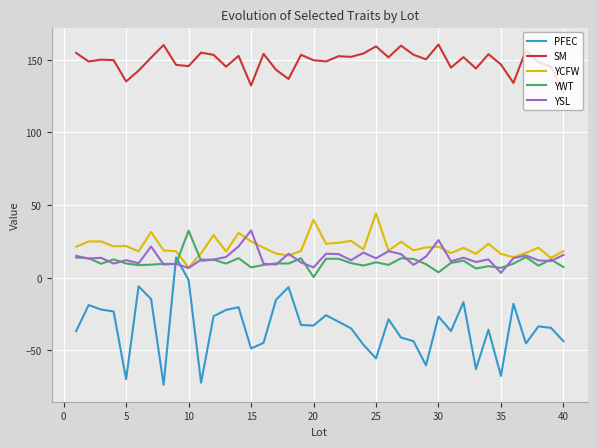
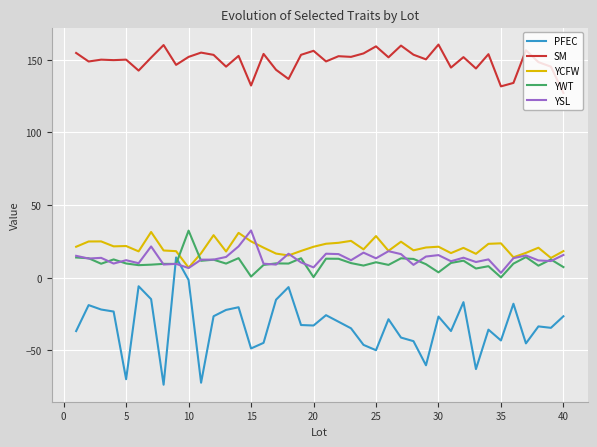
  {
    "PFEC": {
      "5": -70,
      "10": -2,
      "15": -49,
      "20": -33,
-     "25": -55,
+     "25": -50,
      "30": -27,
-     "35": -68,
-     "40": -44
+     "35": -43,
+     "40": -26
    },
    "SM": {
-     "5": 135,
-     "10": 146,
+     "5": 150,
+     "10": 152,
      "15": 132,
-     "20": 150,
+     "20": 156,
      "25": 159,
      "30": 160,
-     "35": 147
+     "35": 132
    },
    "YCFW": {
      "5": 22,
      "15": 25,
-     "20": 40,
-     "25": 44,
+     "20": 21,
+     "25": 29,
      "30": 21,
-     "35": 16,
+     "35": 24,
      "40": 18
    },
    "YWT": {
      "5": 10,
      "10": 32,
-     "15": 7,
+     "15": 1,
      "20": 0,
      "25": 11,
      "30": 4,
-     "35": 7,
+     "35": 0,
      "40": 7
    },
    "YSL": {
      "5": 12,
      "15": 33,
      "20": 7,
      "25": 13,
-     "30": 26,
+     "30": 16,
      "35": 3,
      "40": 16
    }
  }
